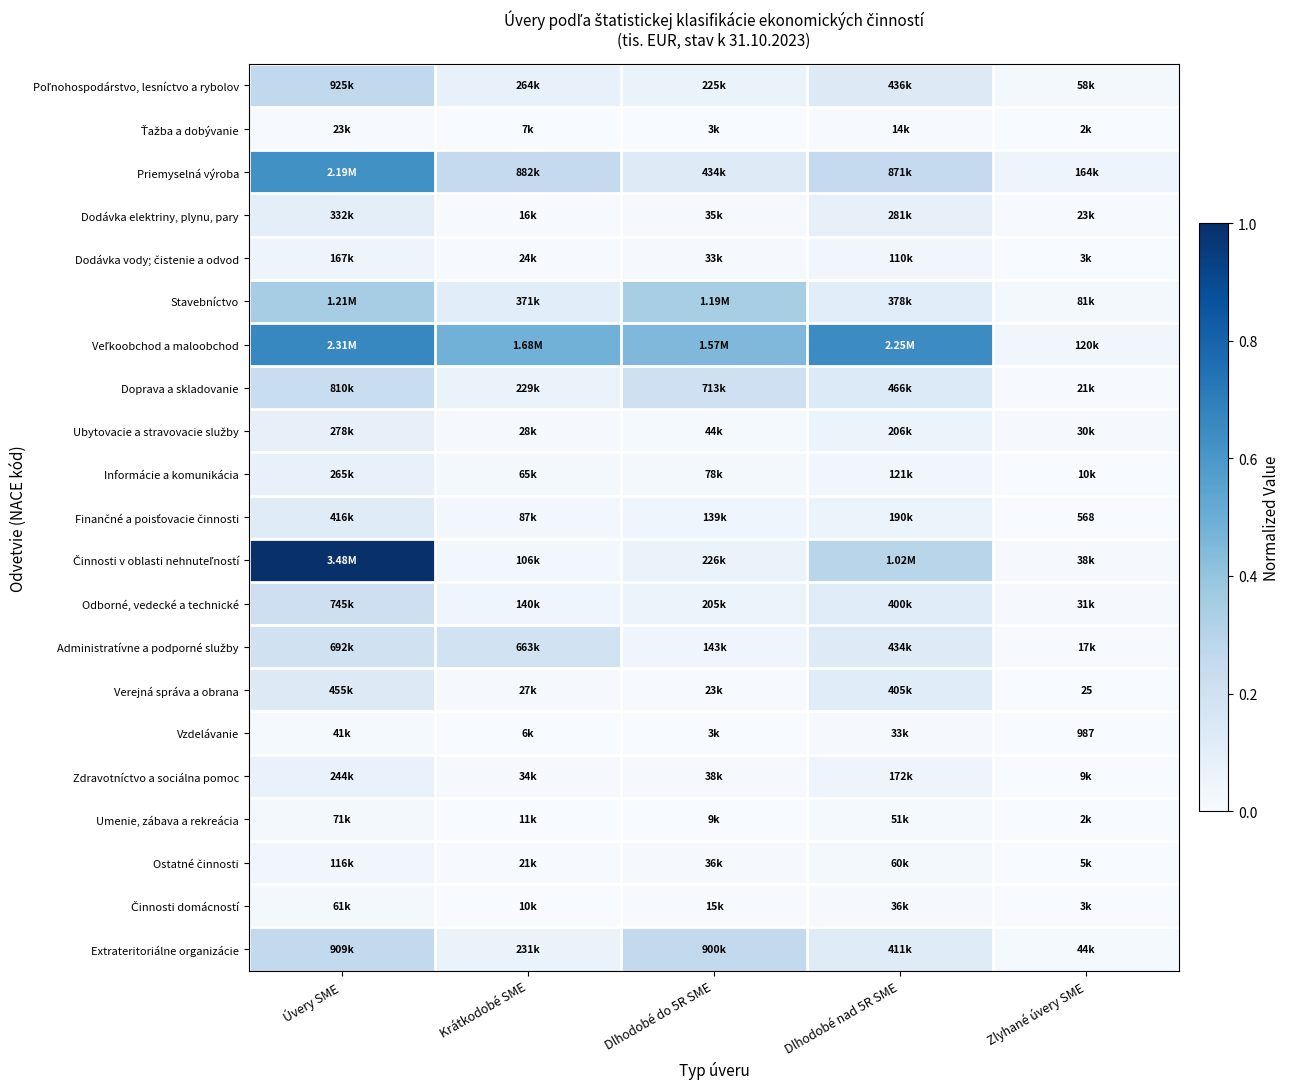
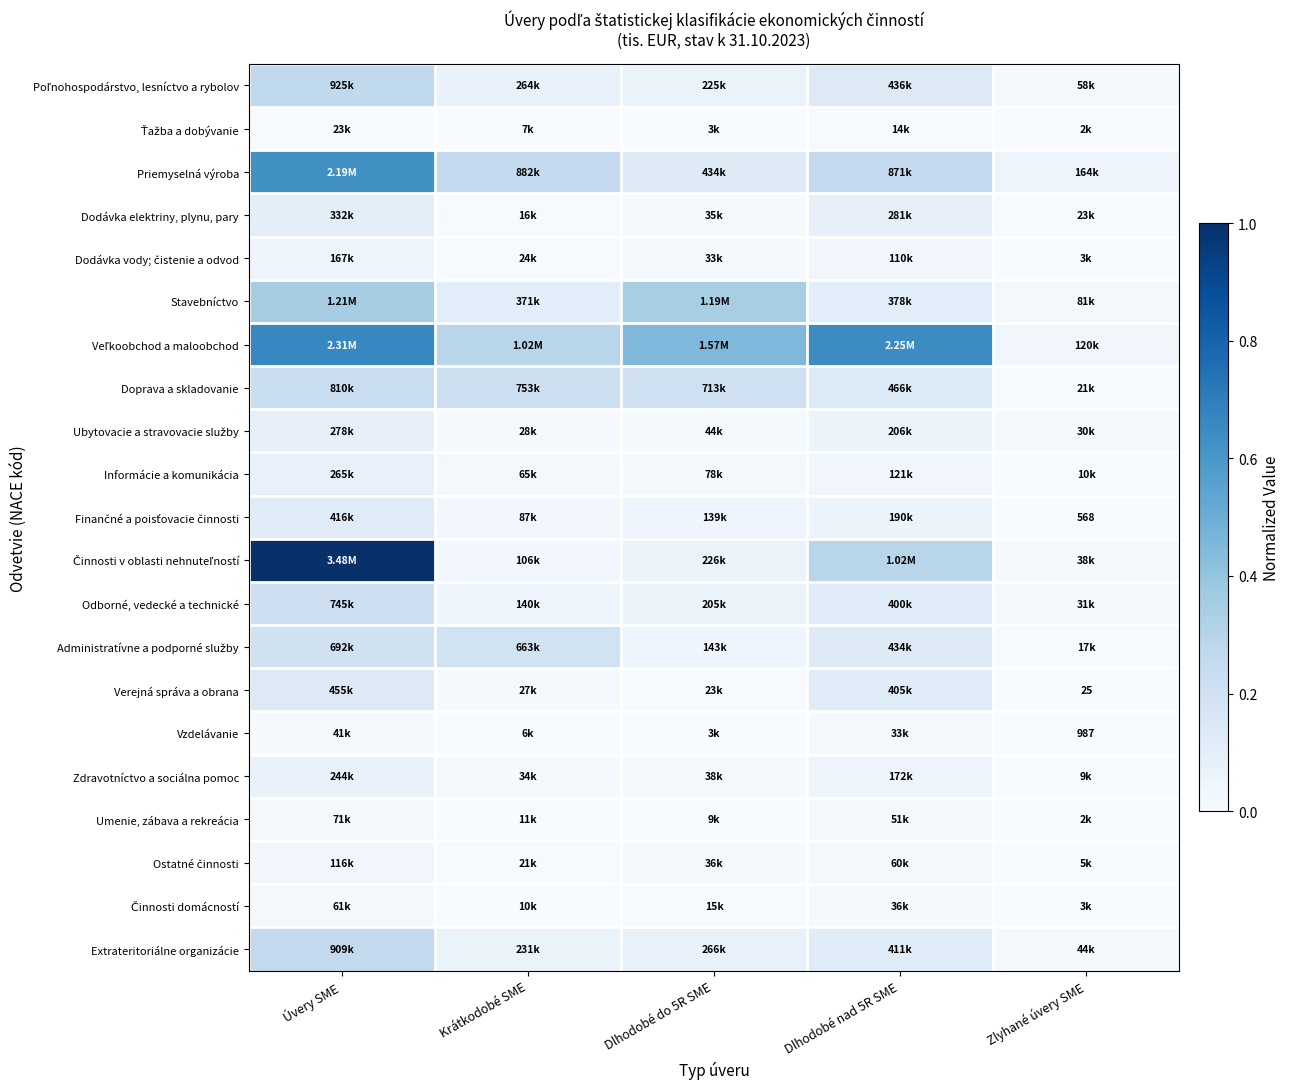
  {
    "Poľnohospodárstvo, lesníctvo a rybolov": {
      "Úvery SME": "925k",
      "Krátkodobé SME": "264k",
      "Dlhodobé do 5R SME": "225k",
      "Dlhodobé nad 5R SME": "436k",
      "Zlyhané úvery SME": "58k"
    },
    "Ťažba a dobývanie": {
      "Úvery SME": "23k",
      "Krátkodobé SME": "7k",
      "Dlhodobé do 5R SME": "3k",
      "Dlhodobé nad 5R SME": "14k",
      "Zlyhané úvery SME": "2k"
    },
    "Priemyselná výroba": {
      "Úvery SME": "2.19M",
      "Krátkodobé SME": "882k",
      "Dlhodobé do 5R SME": "434k",
      "Dlhodobé nad 5R SME": "871k",
      "Zlyhané úvery SME": "164k"
    },
    "Dodávka elektriny, plynu, pary": {
      "Úvery SME": "332k",
      "Krátkodobé SME": "16k",
      "Dlhodobé do 5R SME": "35k",
      "Dlhodobé nad 5R SME": "281k",
      "Zlyhané úvery SME": "23k"
    },
    "Dodávka vody; čistenie a odvod": {
      "Úvery SME": "167k",
      "Krátkodobé SME": "24k",
      "Dlhodobé do 5R SME": "33k",
      "Dlhodobé nad 5R SME": "110k",
      "Zlyhané úvery SME": "3k"
    },
    "Stavebníctvo": {
      "Úvery SME": "1.21M",
      "Krátkodobé SME": "371k",
      "Dlhodobé do 5R SME": "1.19M",
      "Dlhodobé nad 5R SME": "378k",
      "Zlyhané úvery SME": "81k"
    },
    "Veľkoobchod a maloobchod": {
      "Úvery SME": "2.31M",
-     "Krátkodobé SME": "1.68M",
+     "Krátkodobé SME": "1.02M",
      "Dlhodobé do 5R SME": "1.57M",
      "Dlhodobé nad 5R SME": "2.25M",
      "Zlyhané úvery SME": "120k"
    },
    "Doprava a skladovanie": {
      "Úvery SME": "810k",
-     "Krátkodobé SME": "229k",
+     "Krátkodobé SME": "753k",
      "Dlhodobé do 5R SME": "713k",
      "Dlhodobé nad 5R SME": "466k",
      "Zlyhané úvery SME": "21k"
    },
    "Ubytovacie a stravovacie služby": {
      "Úvery SME": "278k",
      "Krátkodobé SME": "28k",
      "Dlhodobé do 5R SME": "44k",
      "Dlhodobé nad 5R SME": "206k",
      "Zlyhané úvery SME": "30k"
    },
    "Informácie a komunikácia": {
      "Úvery SME": "265k",
      "Krátkodobé SME": "65k",
      "Dlhodobé do 5R SME": "78k",
      "Dlhodobé nad 5R SME": "121k",
      "Zlyhané úvery SME": "10k"
    },
    "Finančné a poisťovacie činnosti": {
      "Úvery SME": "416k",
      "Krátkodobé SME": "87k",
      "Dlhodobé do 5R SME": "139k",
      "Dlhodobé nad 5R SME": "190k",
      "Zlyhané úvery SME": "568"
    },
    "Činnosti v oblasti nehnuteľností": {
      "Úvery SME": "3.48M",
      "Krátkodobé SME": "106k",
      "Dlhodobé do 5R SME": "226k",
      "Dlhodobé nad 5R SME": "1.02M",
      "Zlyhané úvery SME": "38k"
    },
    "Odborné, vedecké a technické": {
      "Úvery SME": "745k",
      "Krátkodobé SME": "140k",
      "Dlhodobé do 5R SME": "205k",
      "Dlhodobé nad 5R SME": "400k",
      "Zlyhané úvery SME": "31k"
    },
    "Administratívne a podporné služby": {
      "Úvery SME": "692k",
      "Krátkodobé SME": "663k",
      "Dlhodobé do 5R SME": "143k",
      "Dlhodobé nad 5R SME": "434k",
      "Zlyhané úvery SME": "17k"
    },
    "Verejná správa a obrana": {
      "Úvery SME": "455k",
      "Krátkodobé SME": "27k",
      "Dlhodobé do 5R SME": "23k",
      "Dlhodobé nad 5R SME": "405k",
      "Zlyhané úvery SME": "25"
    },
    "Vzdelávanie": {
      "Úvery SME": "41k",
      "Krátkodobé SME": "6k",
      "Dlhodobé do 5R SME": "3k",
      "Dlhodobé nad 5R SME": "33k",
      "Zlyhané úvery SME": "987"
    },
    "Zdravotníctvo a sociálna pomoc": {
      "Úvery SME": "244k",
      "Krátkodobé SME": "34k",
      "Dlhodobé do 5R SME": "38k",
      "Dlhodobé nad 5R SME": "172k",
      "Zlyhané úvery SME": "9k"
    },
    "Umenie, zábava a rekreácia": {
      "Úvery SME": "71k",
      "Krátkodobé SME": "11k",
      "Dlhodobé do 5R SME": "9k",
      "Dlhodobé nad 5R SME": "51k",
      "Zlyhané úvery SME": "2k"
    },
    "Ostatné činnosti": {
      "Úvery SME": "116k",
      "Krátkodobé SME": "21k",
      "Dlhodobé do 5R SME": "36k",
      "Dlhodobé nad 5R SME": "60k",
      "Zlyhané úvery SME": "5k"
    },
    "Činnosti domácností": {
      "Úvery SME": "61k",
      "Krátkodobé SME": "10k",
      "Dlhodobé do 5R SME": "15k",
      "Dlhodobé nad 5R SME": "36k",
      "Zlyhané úvery SME": "3k"
    },
    "Extrateritoriálne organizácie": {
      "Úvery SME": "909k",
      "Krátkodobé SME": "231k",
-     "Dlhodobé do 5R SME": "900k",
+     "Dlhodobé do 5R SME": "266k",
      "Dlhodobé nad 5R SME": "411k",
      "Zlyhané úvery SME": "44k"
    }
  }
